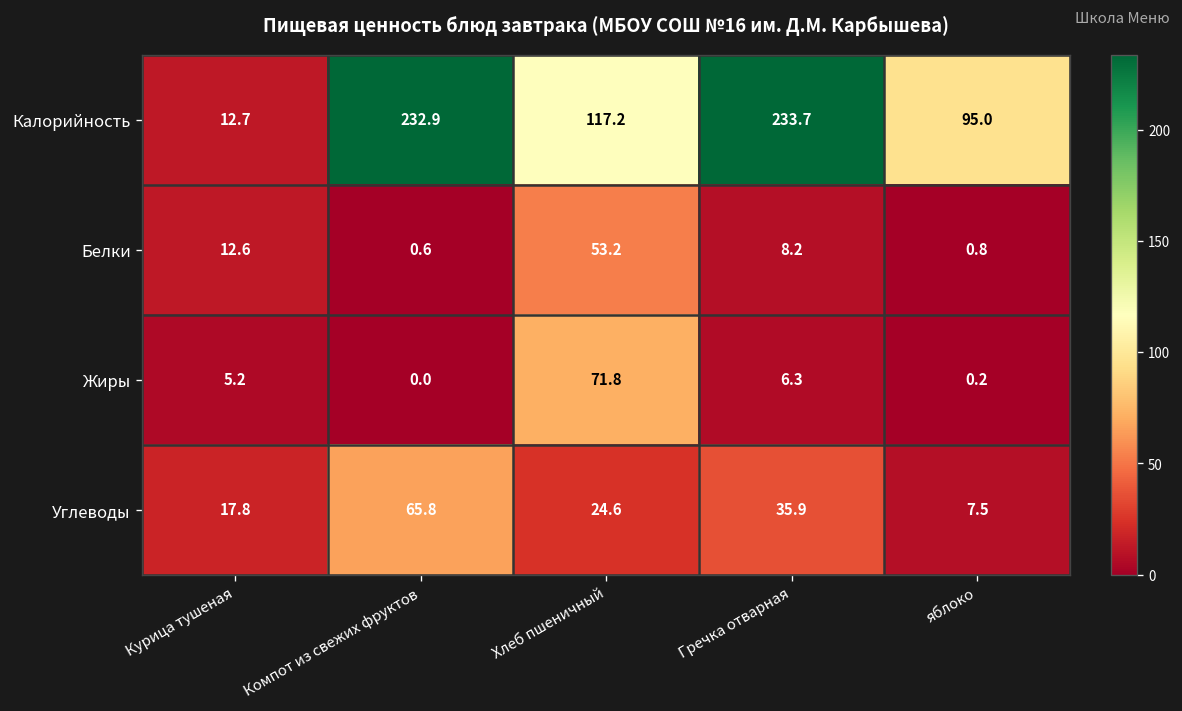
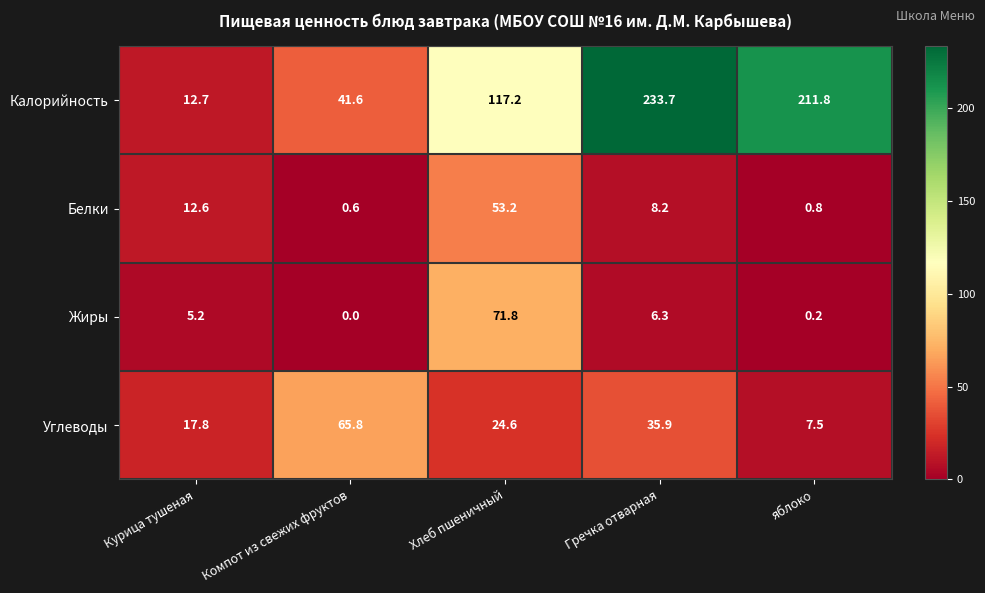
  {
    "Калорийность": {
      "Курица тушеная": 12.7,
-     "Компот из свежих фруктов": 232.9,
+     "Компот из свежих фруктов": 41.6,
      "Хлеб пшеничный": 117.2,
      "Гречка отварная": 233.7,
-     "яблоко": 95.0
+     "яблоко": 211.8
    },
    "Белки": {
      "Курица тушеная": 12.6,
      "Компот из свежих фруктов": 0.6,
      "Хлеб пшеничный": 53.2,
      "Гречка отварная": 8.2,
      "яблоко": 0.8
    },
    "Жиры": {
      "Курица тушеная": 5.2,
      "Компот из свежих фруктов": 0.0,
      "Хлеб пшеничный": 71.8,
      "Гречка отварная": 6.3,
      "яблоко": 0.2
    },
    "Углеводы": {
      "Курица тушеная": 17.8,
      "Компот из свежих фруктов": 65.8,
      "Хлеб пшеничный": 24.6,
      "Гречка отварная": 35.9,
      "яблоко": 7.5
    }
  }
